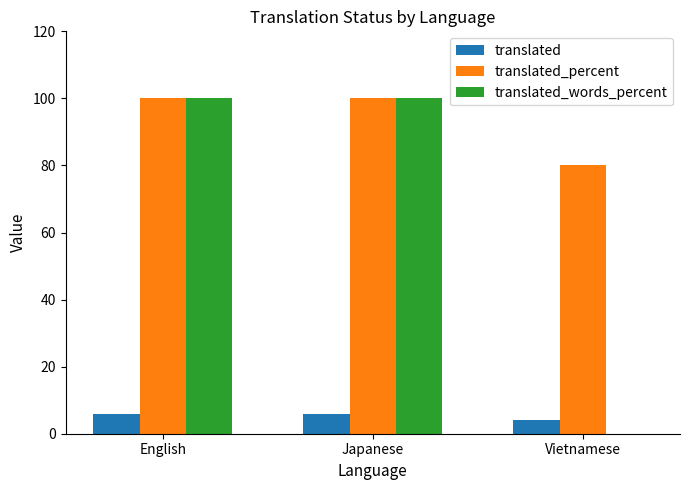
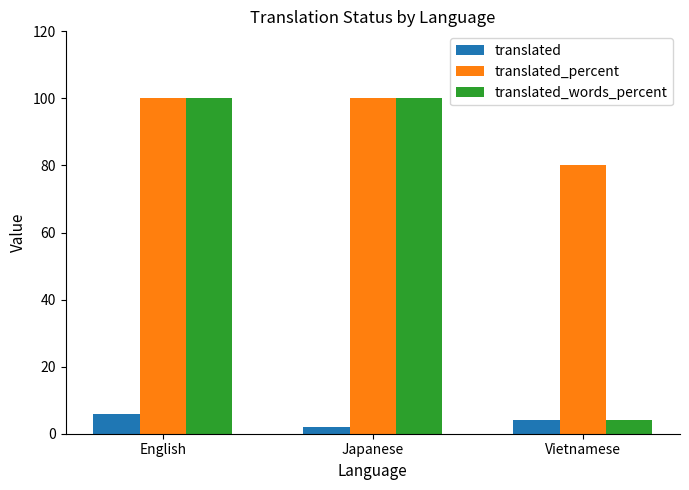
  {
    "translated": {
      "English": 6,
-     "Japanese": 6,
+     "Japanese": 2,
      "Vietnamese": 4
    },
    "translated_percent": {
      "English": 100,
      "Japanese": 100,
      "Vietnamese": 80
    },
    "translated_words_percent": {
      "English": 100,
      "Japanese": 100,
-     "Vietnamese": 0
+     "Vietnamese": 4
    }
  }
